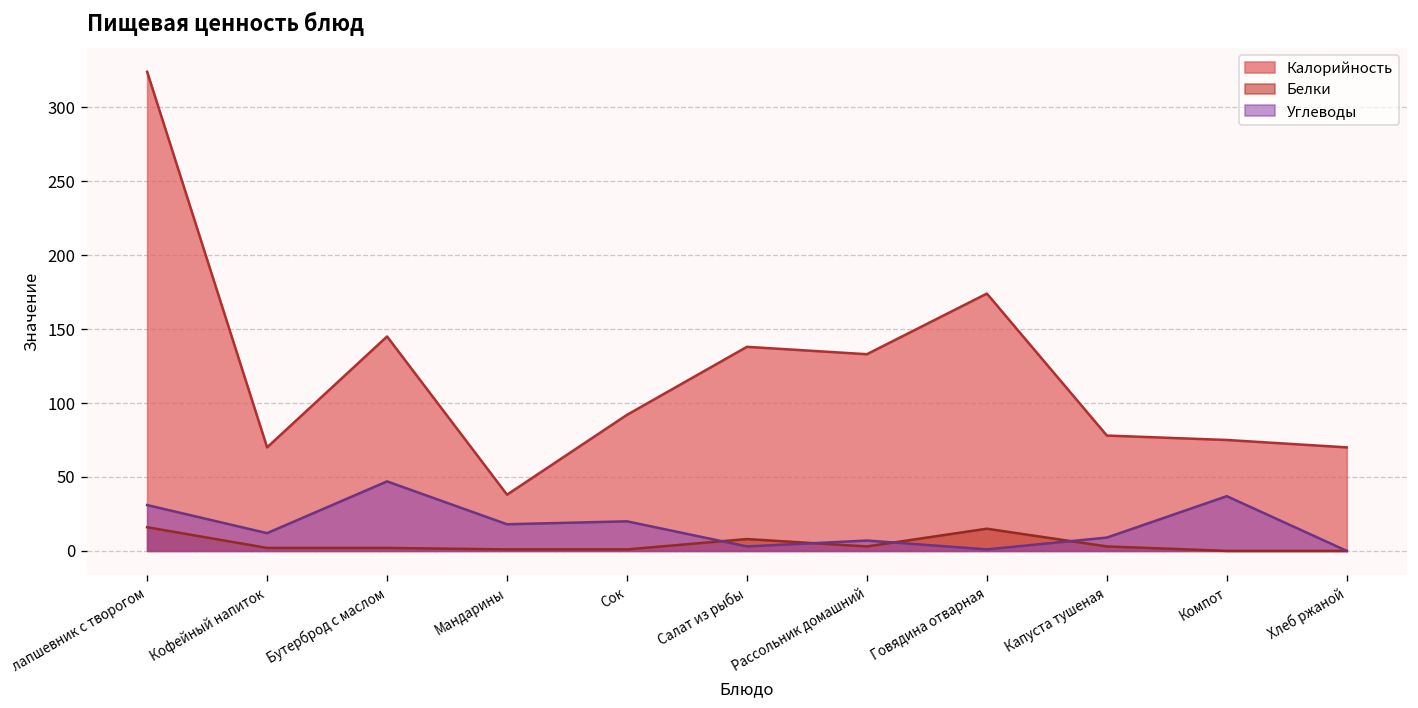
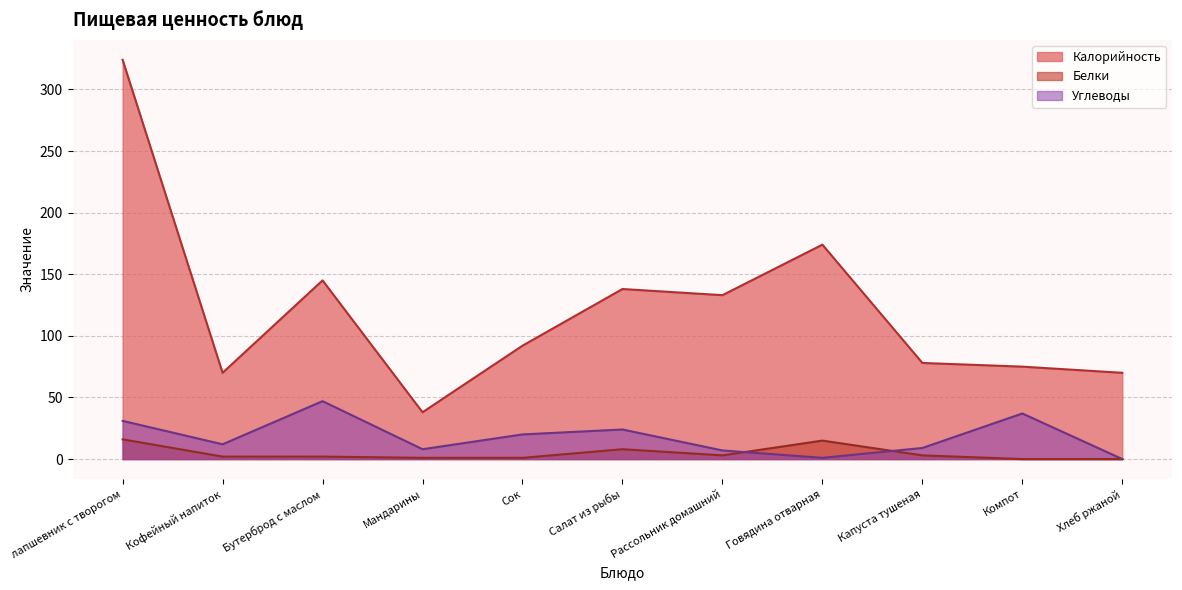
  {
    "Углеводы": {
      "лапшевник с творогом": 31,
      "Кофейный напиток": 12,
      "Бутерброд с маслом": 47,
-     "Мандарины": 18,
+     "Мандарины": 8,
      "Сок": 20,
-     "Салат из рыбы": 3,
+     "Салат из рыбы": 24,
      "Рассольник домашний": 7,
      "Говядина отварная": 1,
      "Капуста тушеная": 9,
      "Компот": 37
    }
  }
